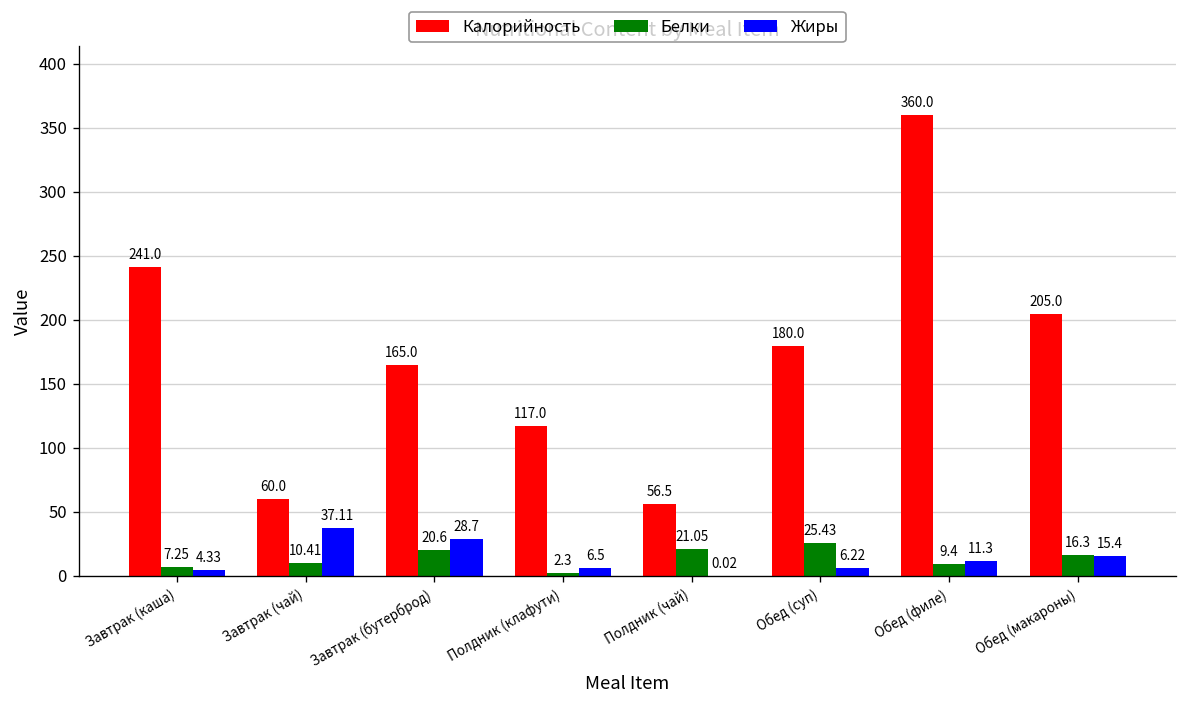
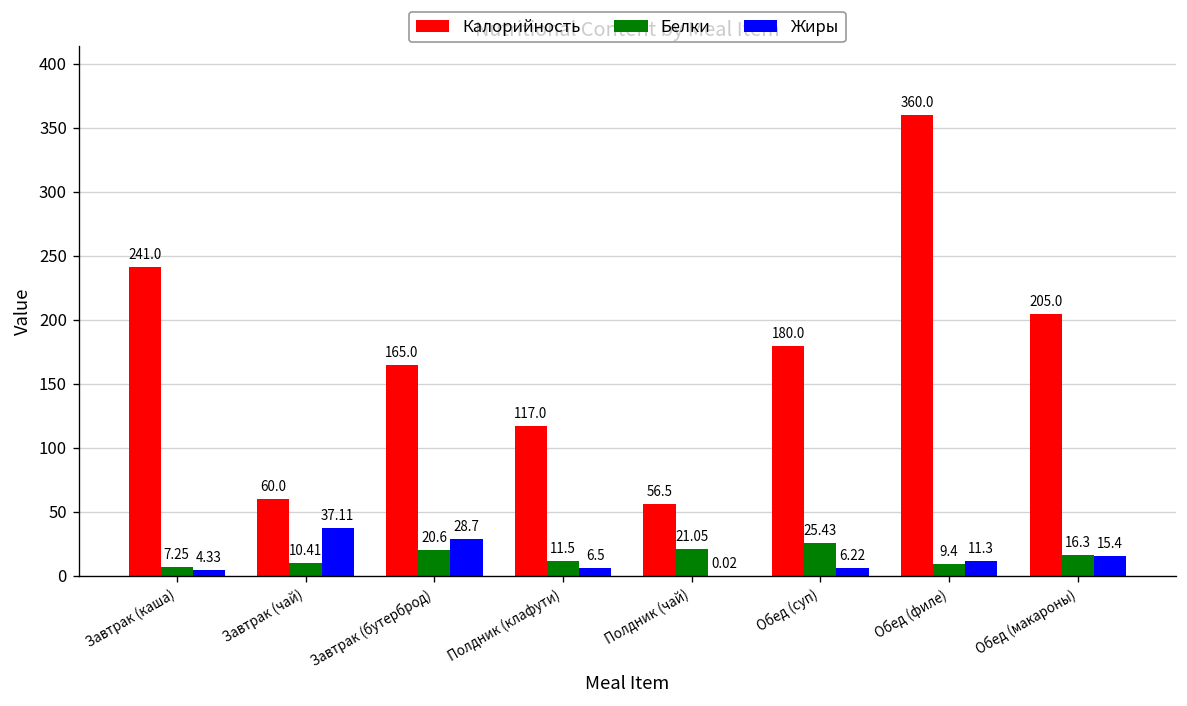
  {
    "Калорийность": {
      "Завтрак (каша)": 241.0,
      "Завтрак (чай)": 60.0,
      "Завтрак (бутерброд)": 165.0,
      "Полдник (клафути)": 117.0,
      "Полдник (чай)": 56.5,
      "Обед (суп)": 180.0,
      "Обед (филе)": 360.0,
      "Обед (макароны)": 205.0
    },
    "Белки": {
      "Завтрак (каша)": 7.25,
      "Завтрак (чай)": 10.41,
      "Завтрак (бутерброд)": 20.6,
-     "Полдник (клафути)": 2.3,
+     "Полдник (клафути)": 11.5,
      "Полдник (чай)": 21.05,
      "Обед (суп)": 25.43,
      "Обед (филе)": 9.4,
      "Обед (макароны)": 16.3
    },
    "Жиры": {
      "Завтрак (каша)": 4.33,
      "Завтрак (чай)": 37.11,
      "Завтрак (бутерброд)": 28.7,
      "Полдник (клафути)": 6.5,
      "Полдник (чай)": 0.02,
      "Обед (суп)": 6.22,
      "Обед (филе)": 11.3,
      "Обед (макароны)": 15.4
    }
  }
